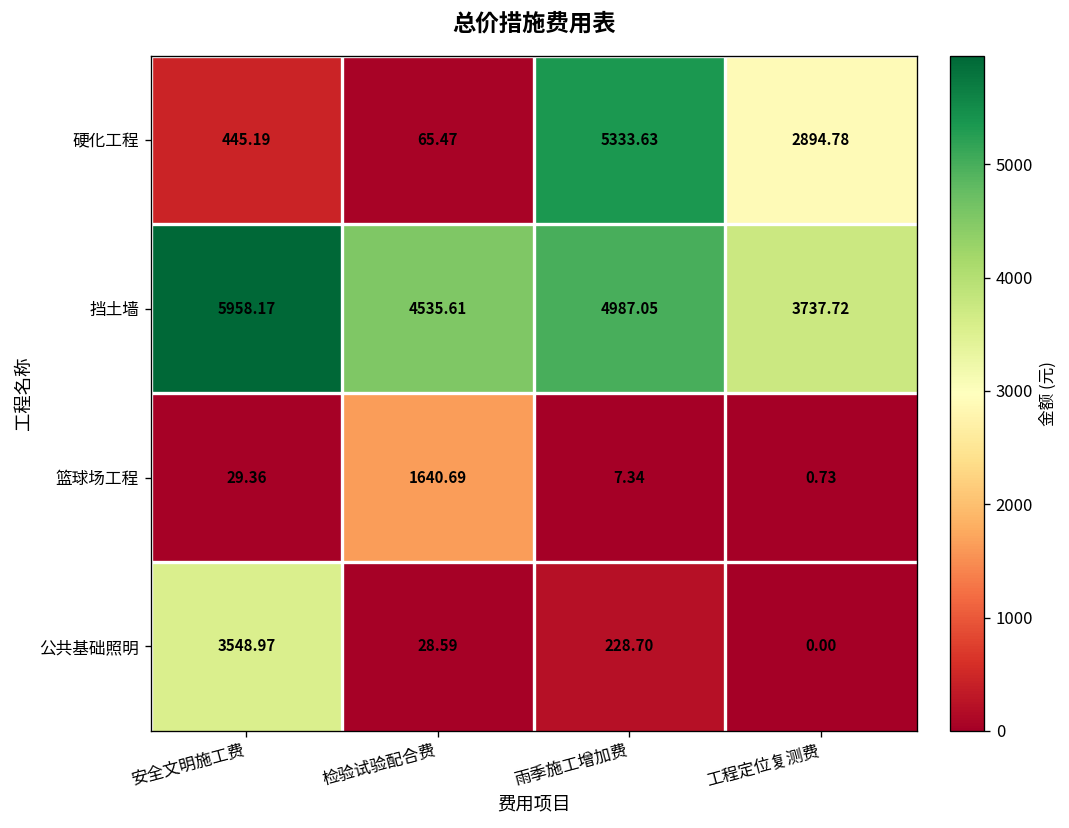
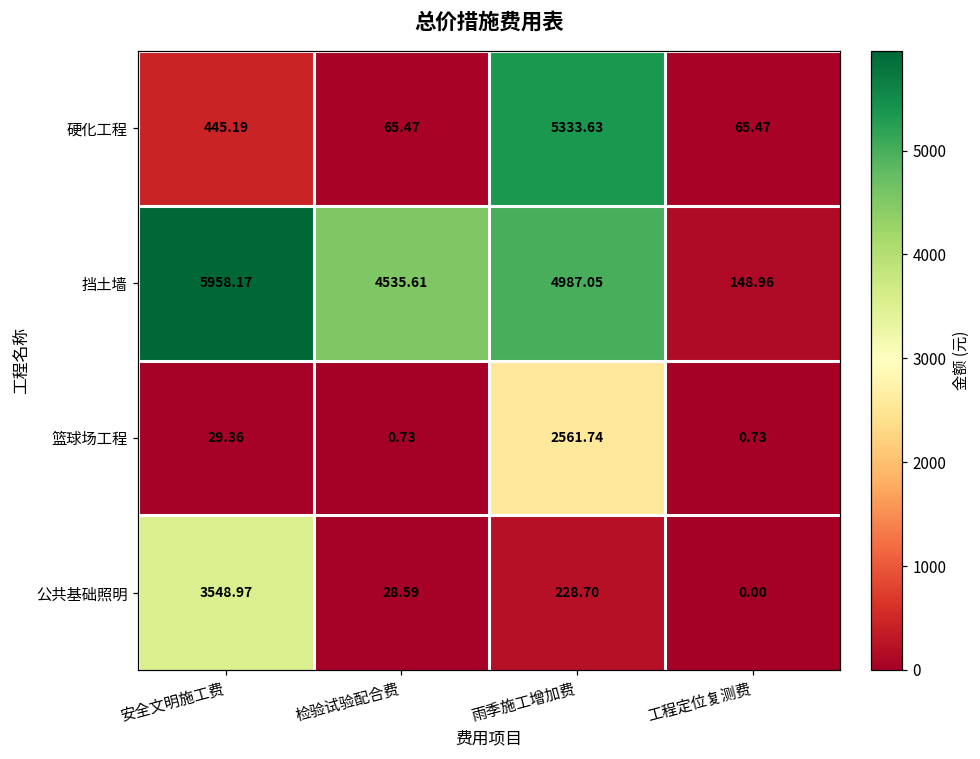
  {
    "硬化工程": {
      "安全文明施工费": 445.19,
      "检验试验配合费": 65.47,
      "雨季施工增加费": 5333.63,
-     "工程定位复测费": 2894.78
+     "工程定位复测费": 65.47
    },
    "挡土墙": {
      "安全文明施工费": 5958.17,
      "检验试验配合费": 4535.61,
      "雨季施工增加费": 4987.05,
-     "工程定位复测费": 3737.72
+     "工程定位复测费": 148.96
    },
    "篮球场工程": {
      "安全文明施工费": 29.36,
-     "检验试验配合费": 1640.69,
-     "雨季施工增加费": 7.34,
+     "检验试验配合费": 0.73,
+     "雨季施工增加费": 2561.74,
      "工程定位复测费": 0.73
    },
    "公共基础照明": {
      "安全文明施工费": 3548.97,
      "检验试验配合费": 28.59,
      "雨季施工增加费": 228.70,
      "工程定位复测费": 0.00
    }
  }
